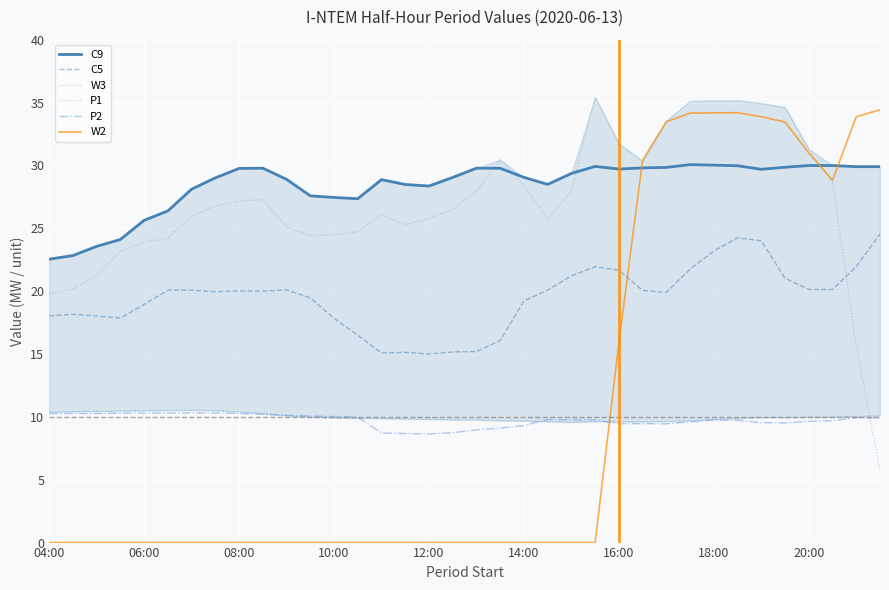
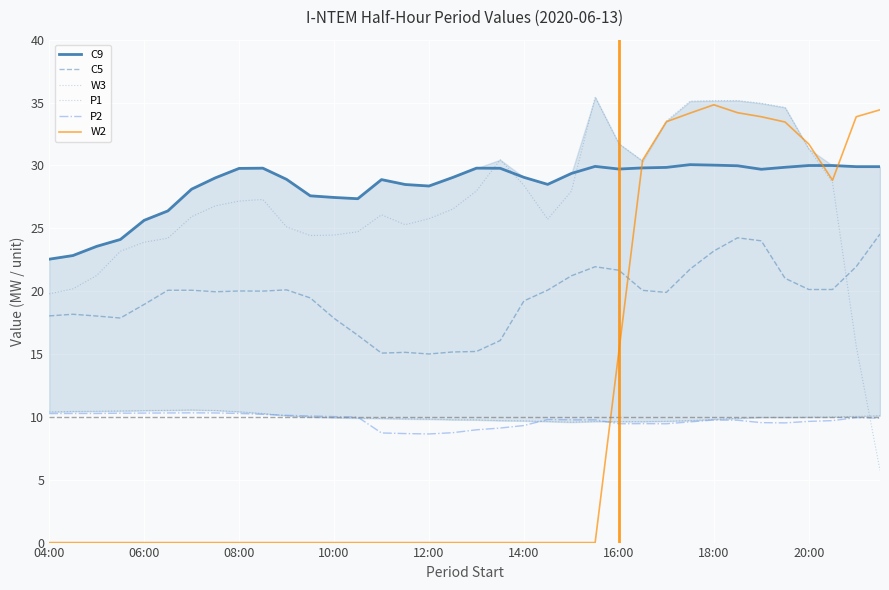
  {
    "W2": {
      "04:00": 0.0,
      "06:00": 0.0,
      "08:00": 0.0,
      "10:00": 0.0,
      "12:00": 0.0,
      "14:00": 0.0,
-     "16:00": 15.9,
-     "18:00": 34.2,
-     "20:00": 31.0
+     "16:00": 15.2,
+     "18:00": 34.8,
+     "20:00": 31.7
    }
  }
